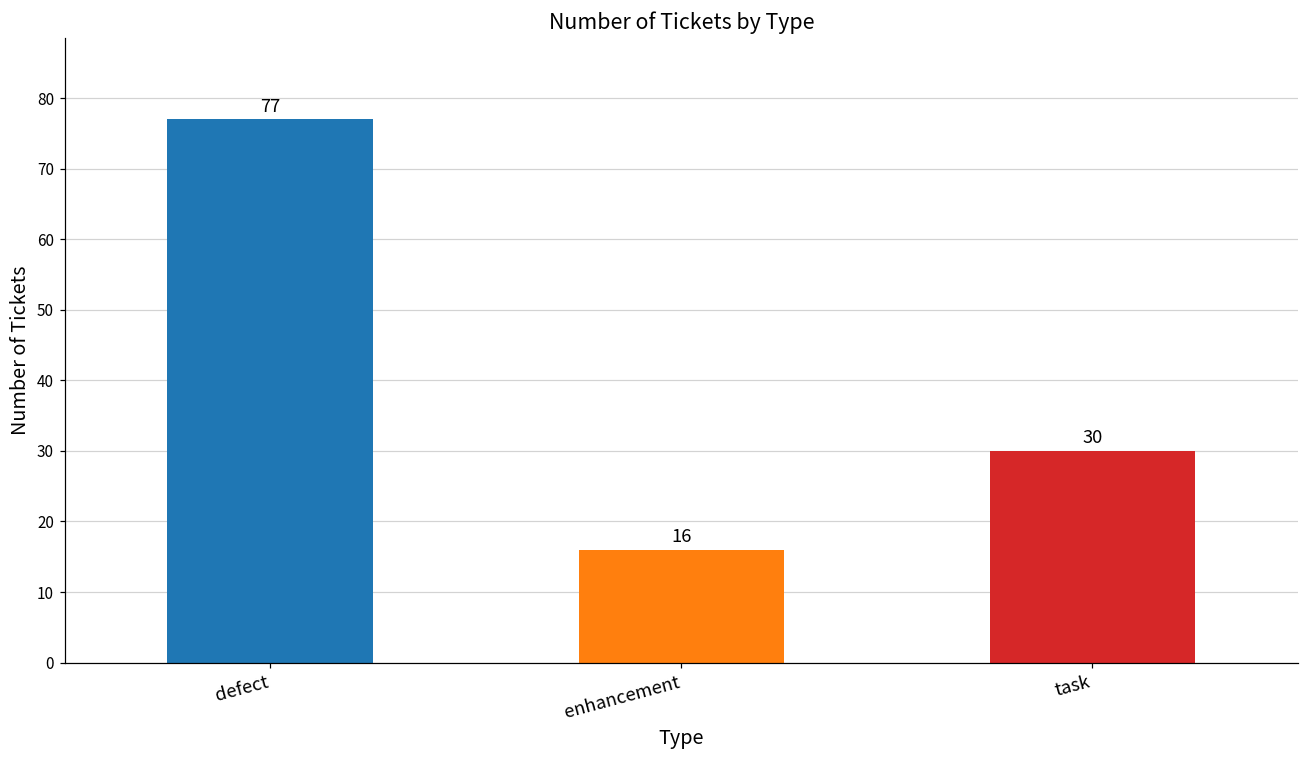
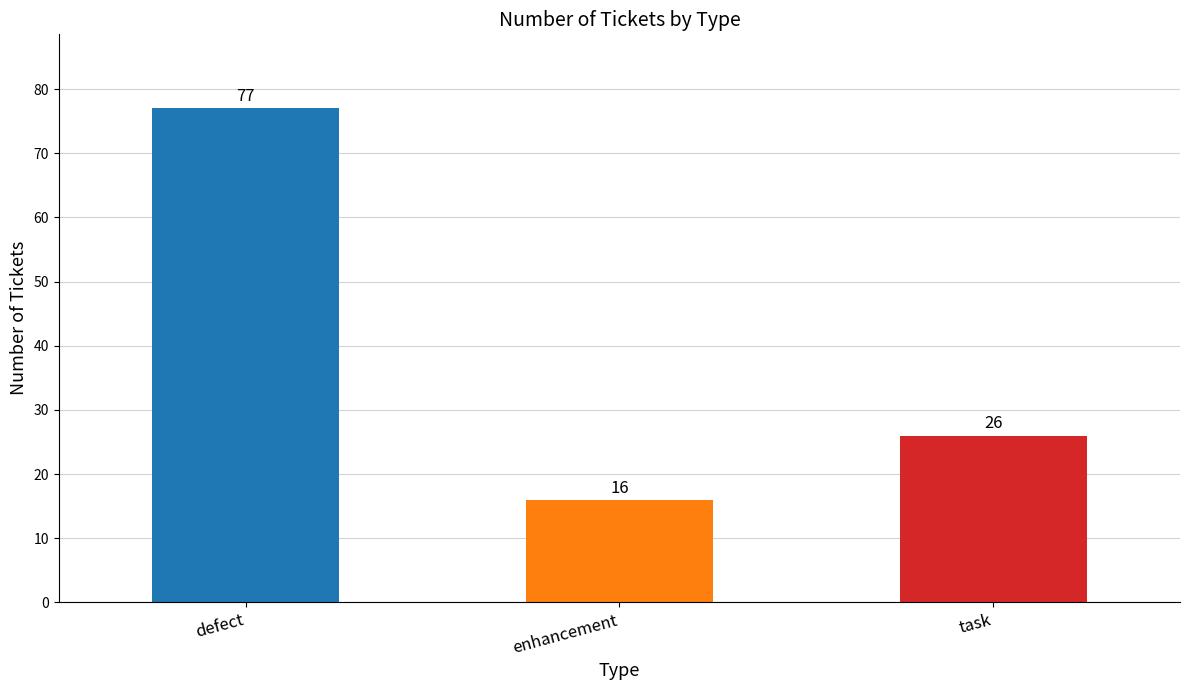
  {
    "defect": 77,
    "enhancement": 16,
-   "task": 30
+   "task": 26
  }
